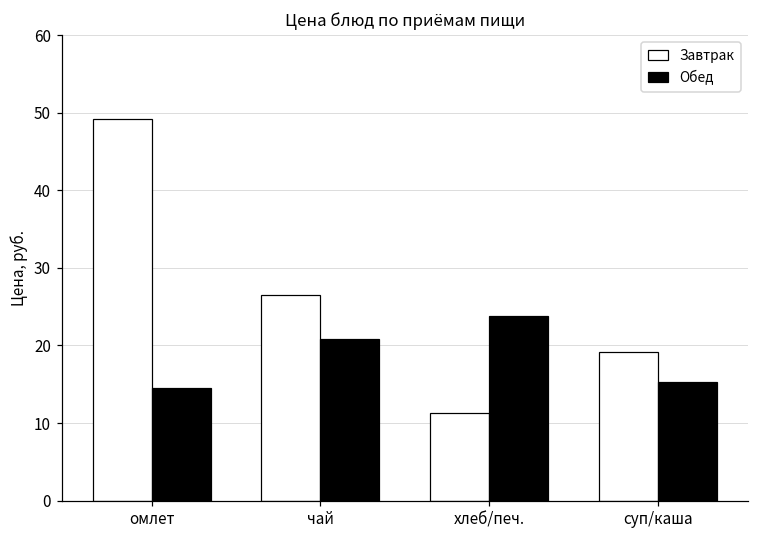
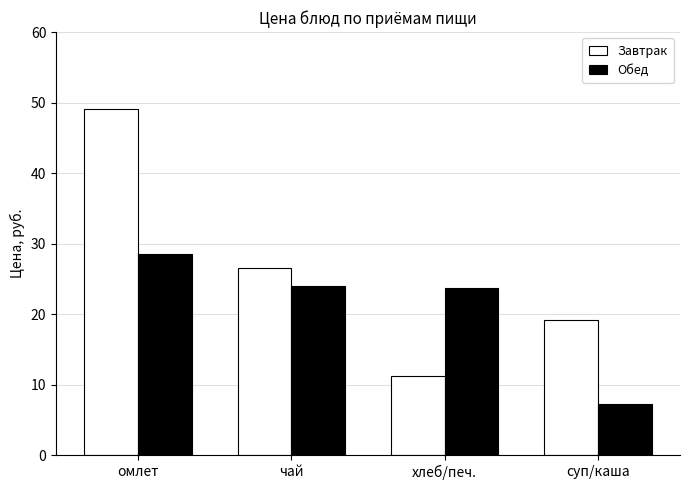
  {
    "Завтрак": {
      "омлет": 49,
      "чай": 27,
      "хлеб/печ.": 11,
      "суп/каша": 19
    },
    "Обед": {
-     "омлет": 15,
-     "чай": 21,
+     "омлет": 29,
+     "чай": 24,
      "хлеб/печ.": 24,
-     "суп/каша": 15
+     "суп/каша": 7
    }
  }
